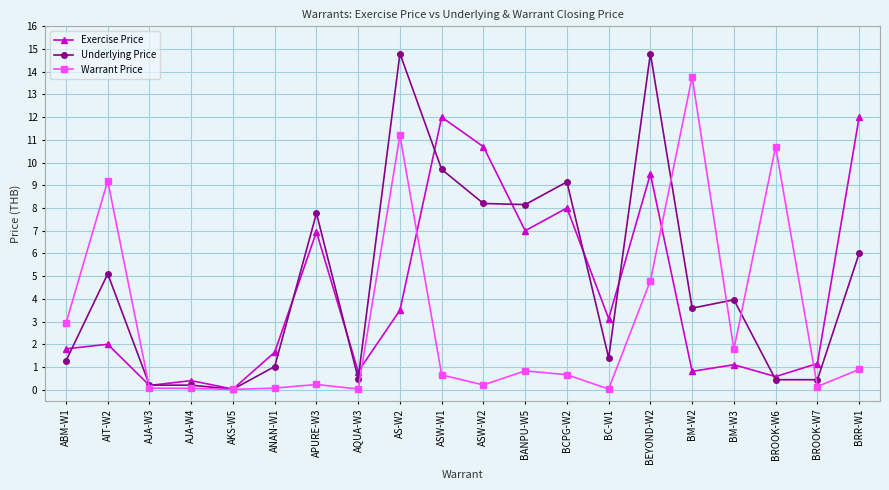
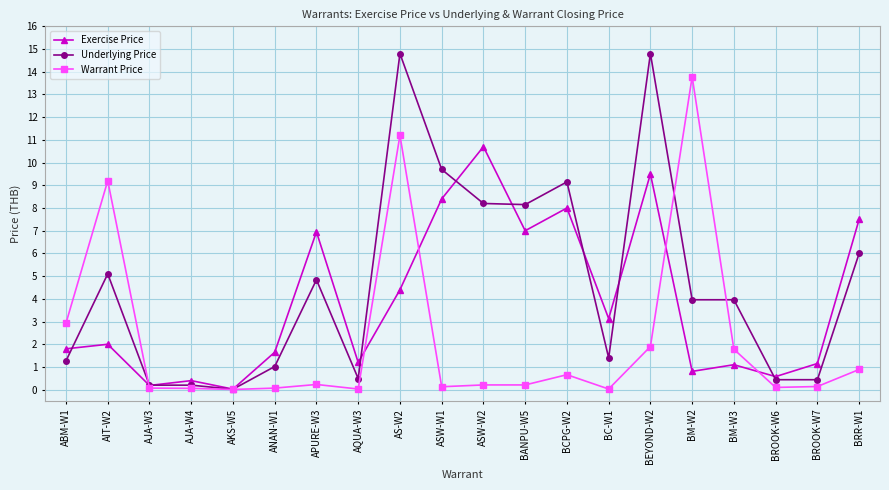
  {
    "Exercise Price": {
      "ABM-W1": 1.8,
      "AIT-W2": 2.0,
      "AJA-W4": 0.4,
      "ANAN-W1": 1.7,
      "APURE-W3": 7.0,
-     "AQUA-W3": 0.8,
-     "AS-W2": 3.5,
-     "ASW-W1": 12.0,
+     "AQUA-W3": 1.2,
+     "AS-W2": 4.4,
+     "ASW-W1": 8.4,
      "ASW-W2": 10.7,
      "BANPU-W5": 7.0,
      "BCPG-W2": 8.0,
      "BC-W1": 3.1,
      "BEYOND-W2": 9.5,
      "BM-W2": 0.8,
      "BM-W3": 1.1,
      "BROOK-W6": 0.6,
      "BROOK-W7": 1.2,
-     "BRR-W1": 12.0
+     "BRR-W1": 7.5
    },
    "Underlying Price": {
      "ABM-W1": 1.3,
      "AIT-W2": 5.1,
      "AJA-W4": 0.2,
      "ANAN-W1": 1.0,
-     "APURE-W3": 7.8,
+     "APURE-W3": 4.8,
      "AQUA-W3": 0.5,
      "AS-W2": 14.8,
      "ASW-W1": 9.7,
      "ASW-W2": 8.2,
      "BANPU-W5": 8.2,
      "BCPG-W2": 9.2,
      "BC-W1": 1.4,
      "BEYOND-W2": 14.8,
-     "BM-W2": 3.6,
+     "BM-W2": 4.0,
      "BM-W3": 4.0,
      "BROOK-W6": 0.4,
      "BROOK-W7": 0.4,
      "BRR-W1": 6.0
    },
    "Warrant Price": {
      "ABM-W1": 2.9,
      "AIT-W2": 9.2,
      "AJA-W3": 0.1,
      "AJA-W4": 0.1,
      "ANAN-W1": 0.1,
      "APURE-W3": 0.2,
      "AQUA-W3": 0.0,
      "AS-W2": 11.2,
-     "ASW-W1": 0.7,
+     "ASW-W1": 0.1,
      "ASW-W2": 0.2,
-     "BANPU-W5": 0.8,
+     "BANPU-W5": 0.2,
      "BCPG-W2": 0.7,
      "BC-W1": 0.0,
-     "BEYOND-W2": 4.8,
+     "BEYOND-W2": 1.9,
      "BM-W2": 13.8,
      "BM-W3": 1.8,
-     "BROOK-W6": 10.7,
+     "BROOK-W6": 0.1,
      "BROOK-W7": 0.1,
      "BRR-W1": 0.9
    }
  }
